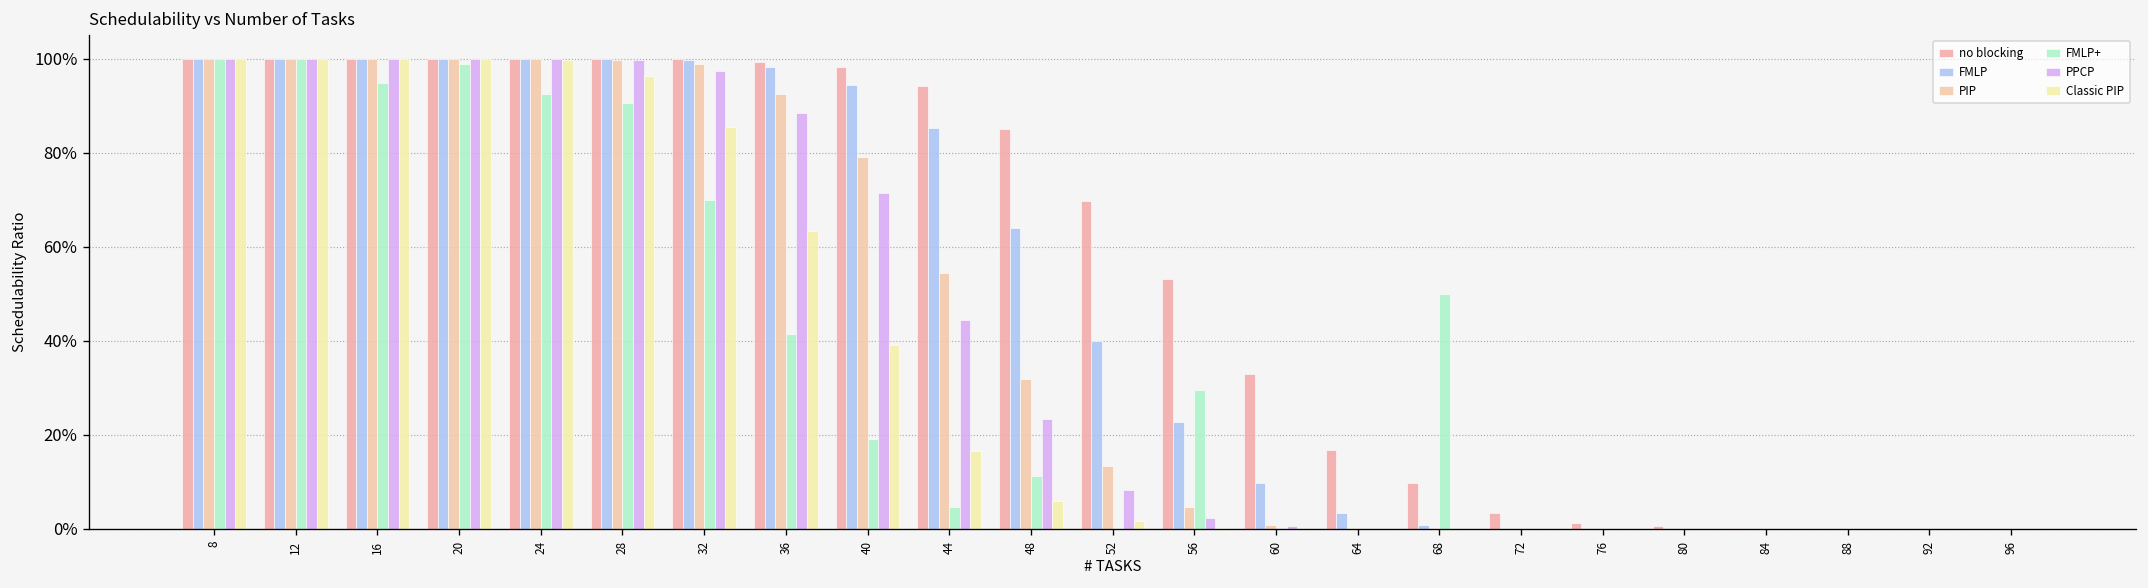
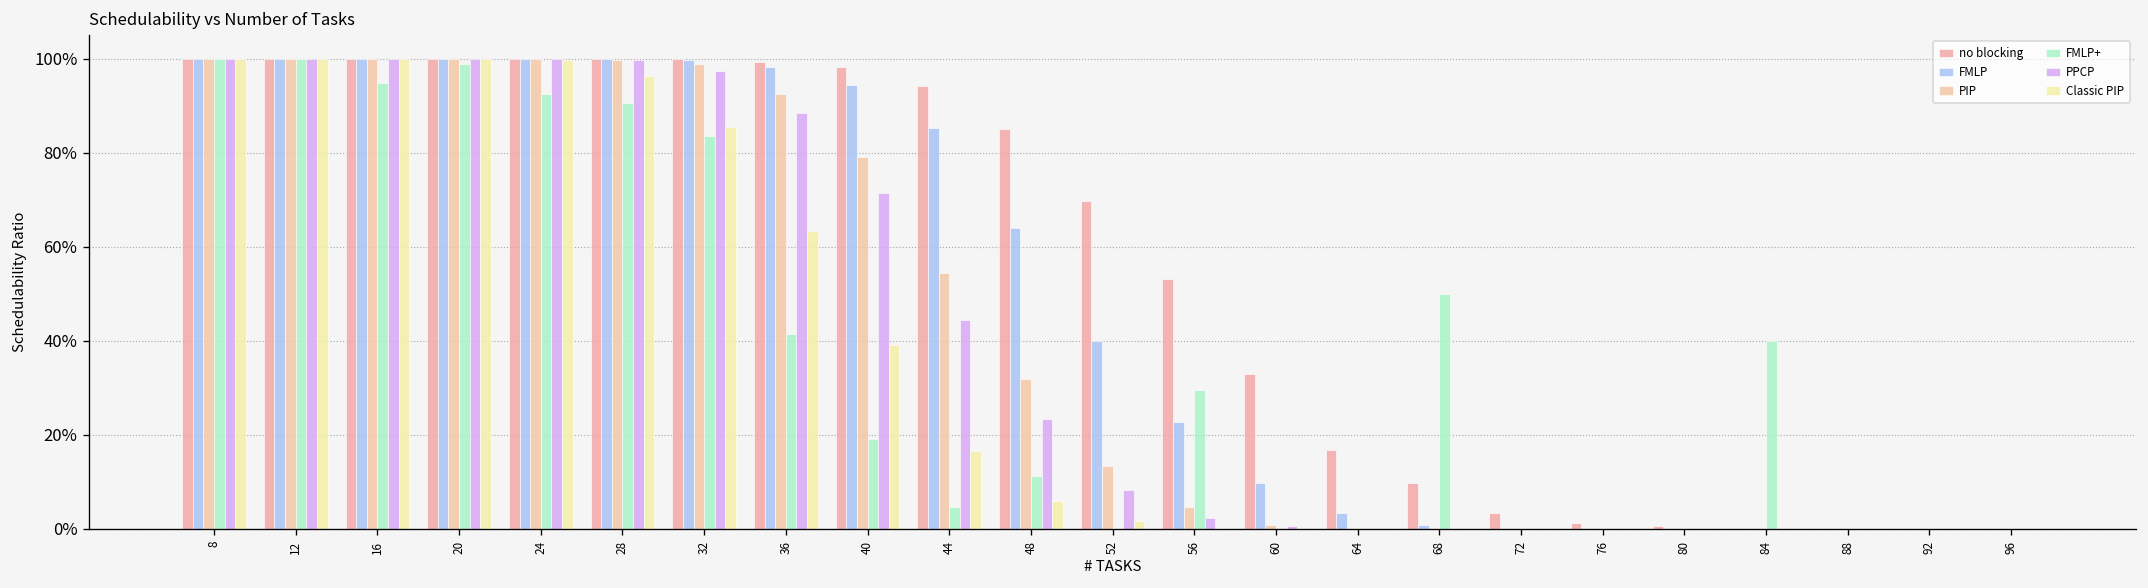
  {
    "FMLP+": {
      "8": "100%",
      "12": "100%",
      "16": "95%",
      "20": "99%",
      "24": "93%",
      "28": "91%",
-     "32": "70%",
+     "32": "84%",
      "36": "41%",
      "40": "19%",
      "44": "5%",
      "48": "11%",
      "56": "30%",
      "60": "0%",
      "64": "0%",
      "68": "50%",
      "72": "0%",
      "76": "0%",
      "80": "0%",
-     "84": "0%",
+     "84": "40%",
      "88": "0%",
      "92": "0%",
      "96": "0%"
    }
  }
